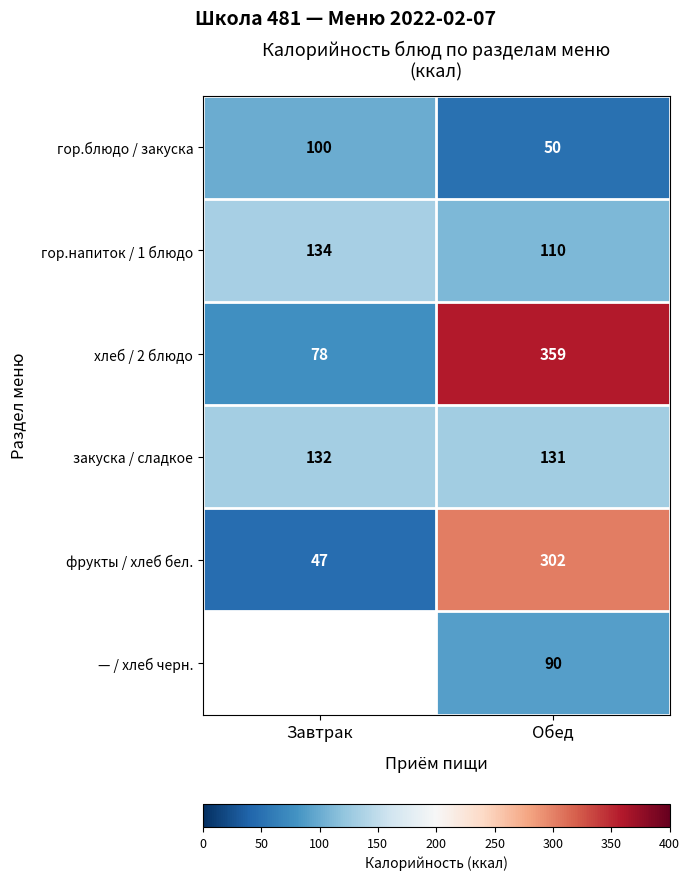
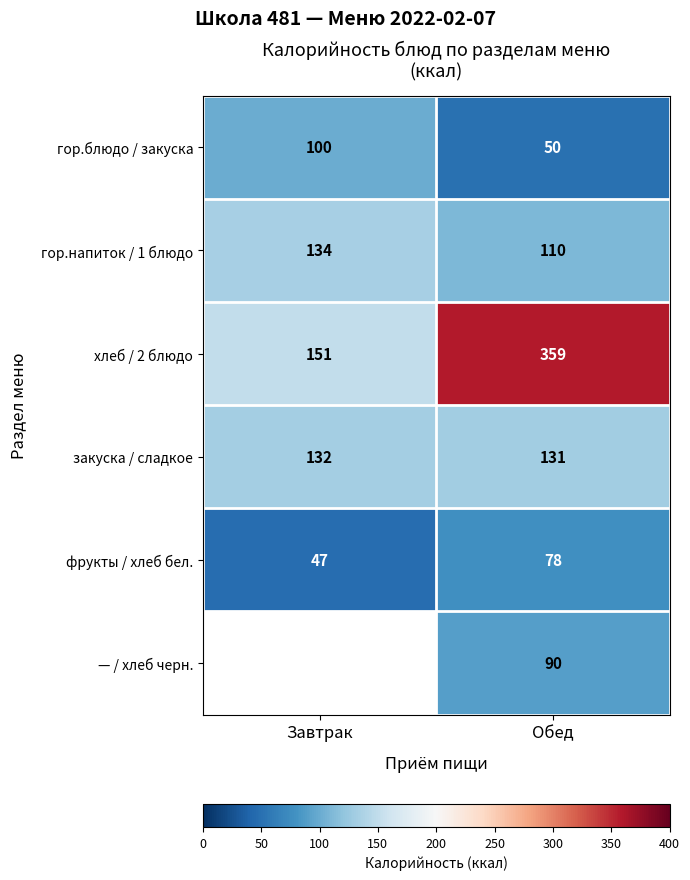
  {
    "гор.блюдо / закуска": {
      "Завтрак": 100,
      "Обед": 50
    },
    "гор.напиток / 1 блюдо": {
      "Завтрак": 134,
      "Обед": 110
    },
    "хлеб / 2 блюдо": {
-     "Завтрак": 78,
+     "Завтрак": 151,
      "Обед": 359
    },
    "закуска / сладкое": {
      "Завтрак": 132,
      "Обед": 131
    },
    "фрукты / хлеб бел.": {
      "Завтрак": 47,
-     "Обед": 302
+     "Обед": 78
    },
    "— / хлеб черн.": {
      "Обед": 90
    }
  }
